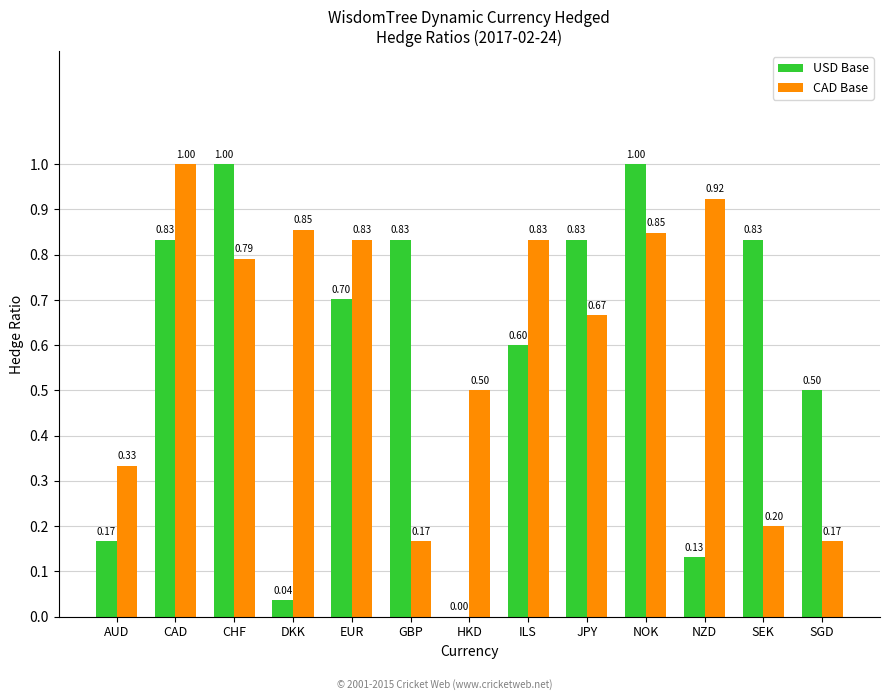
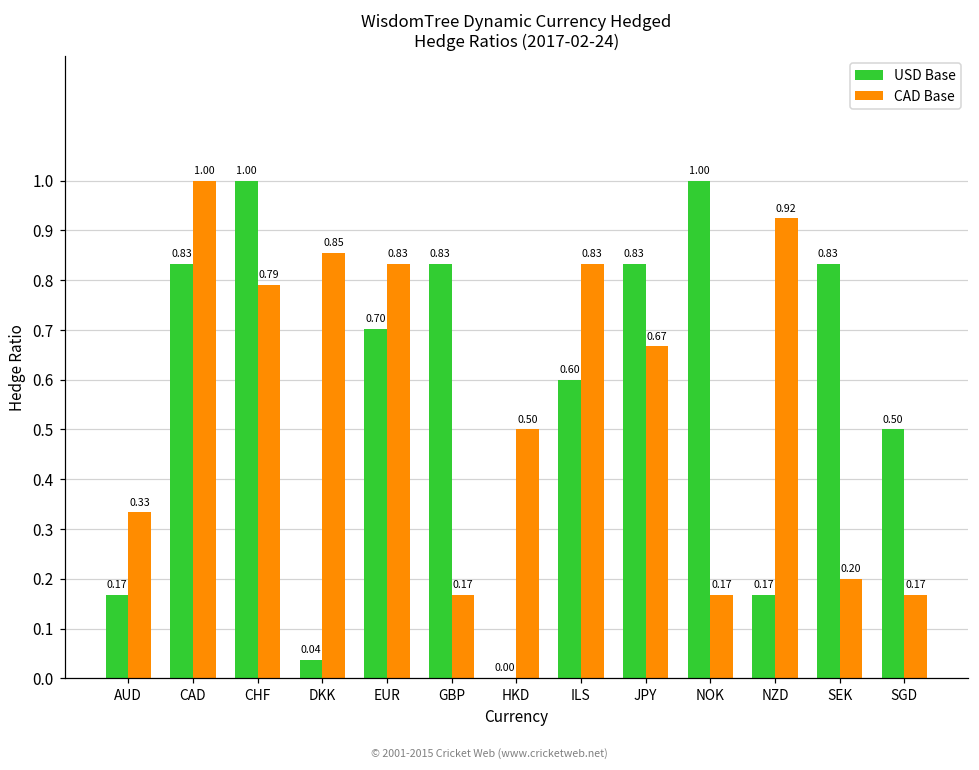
  {
    "USD Base": {
      "AUD": 0.17,
      "CAD": 0.83,
      "CHF": 1.00,
      "DKK": 0.04,
      "EUR": 0.70,
      "GBP": 0.83,
      "HKD": 0.00,
      "ILS": 0.60,
      "JPY": 0.83,
      "NOK": 1.00,
-     "NZD": 0.13,
+     "NZD": 0.17,
      "SEK": 0.83,
      "SGD": 0.50
    },
    "CAD Base": {
      "AUD": 0.33,
      "CAD": 1.00,
      "CHF": 0.79,
      "DKK": 0.85,
      "EUR": 0.83,
      "GBP": 0.17,
      "HKD": 0.50,
      "ILS": 0.83,
      "JPY": 0.67,
-     "NOK": 0.85,
+     "NOK": 0.17,
      "NZD": 0.92,
      "SEK": 0.20,
      "SGD": 0.17
    }
  }
